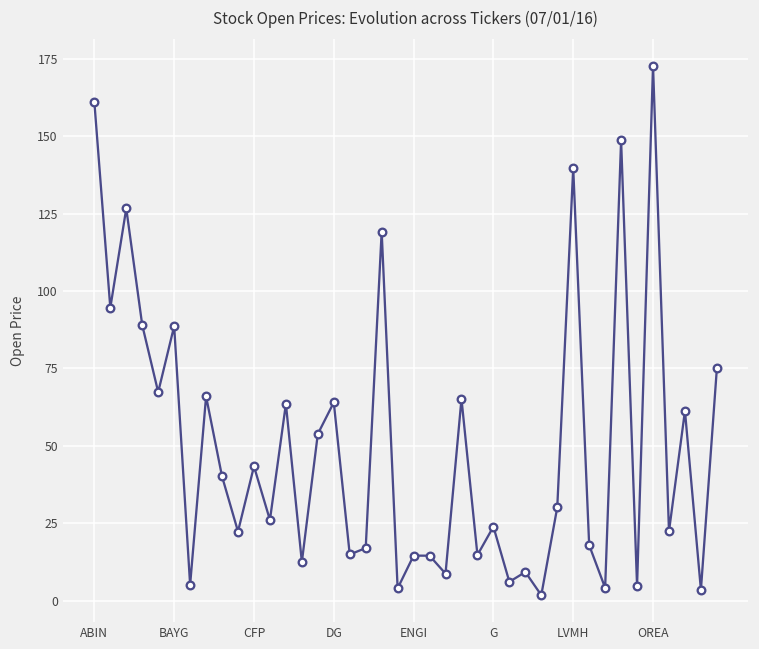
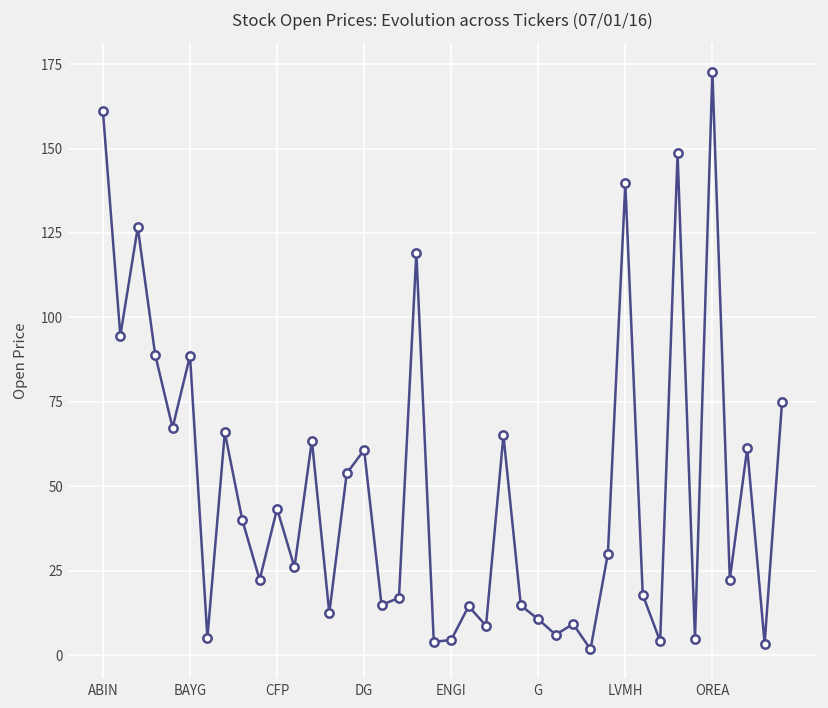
  {
    "ABIN": 161,
    "BAYG": 89,
    "CFP": 43,
-   "DG": 64,
-   "ENGI": 15,
-   "G": 24,
+   "DG": 61,
+   "ENGI": 5,
+   "G": 11,
    "LVMH": 140,
    "OREA": 173
  }
